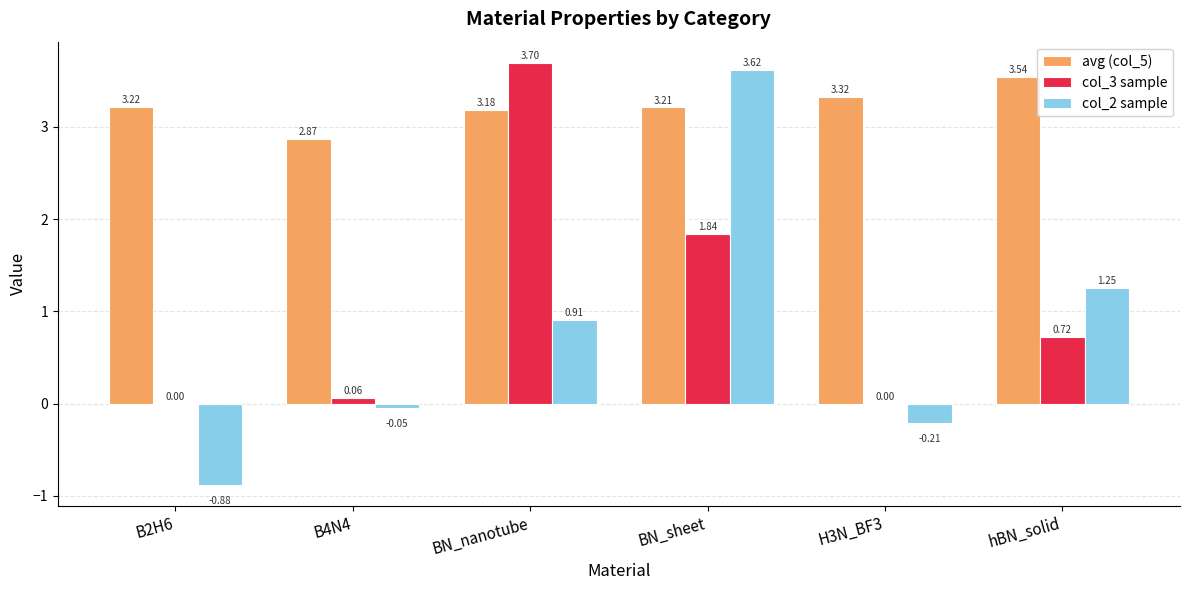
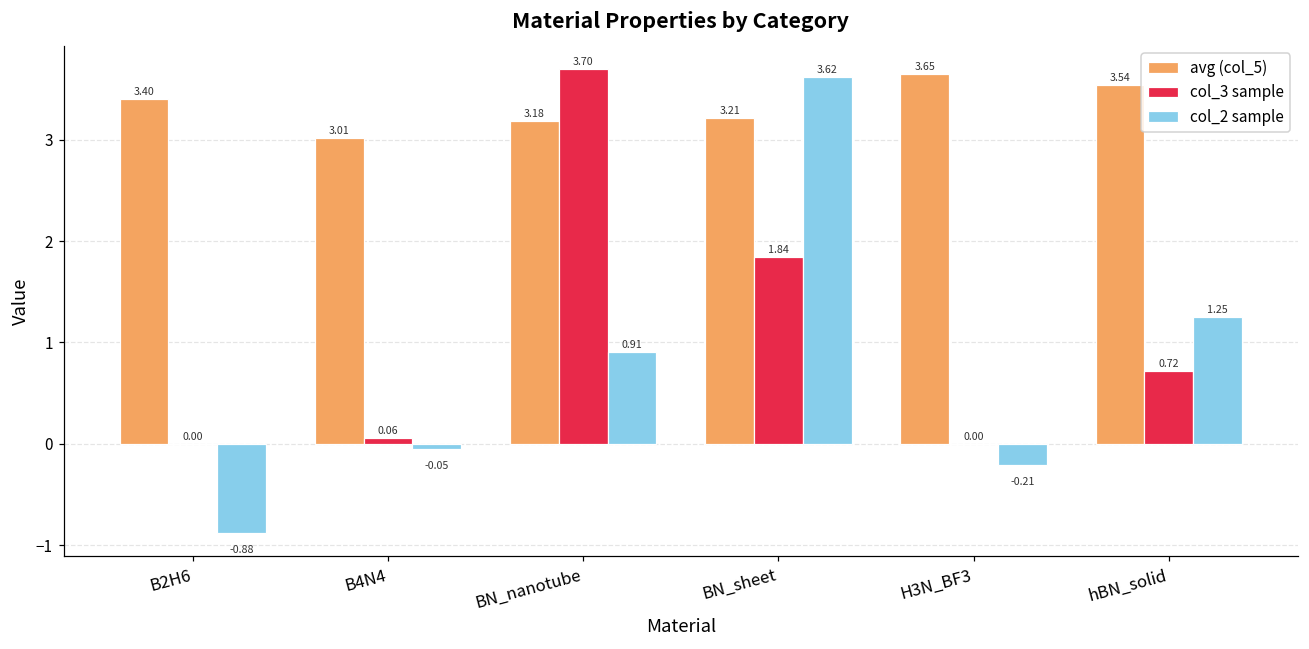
  {
    "avg (col_5)": {
-     "B2H6": 3.22,
-     "B4N4": 2.87,
+     "B2H6": 3.40,
+     "B4N4": 3.01,
      "BN_nanotube": 3.18,
      "BN_sheet": 3.21,
-     "H3N_BF3": 3.32,
+     "H3N_BF3": 3.65,
      "hBN_solid": 3.54
    },
    "col_3 sample": {
      "B2H6": 0.00,
      "B4N4": 0.06,
      "BN_nanotube": 3.70,
      "BN_sheet": 1.84,
      "H3N_BF3": 0.00,
      "hBN_solid": 0.72
    },
    "col_2 sample": {
      "B2H6": -0.88,
      "B4N4": -0.05,
      "BN_nanotube": 0.91,
      "BN_sheet": 3.62,
      "H3N_BF3": -0.21,
      "hBN_solid": 1.25
    }
  }
